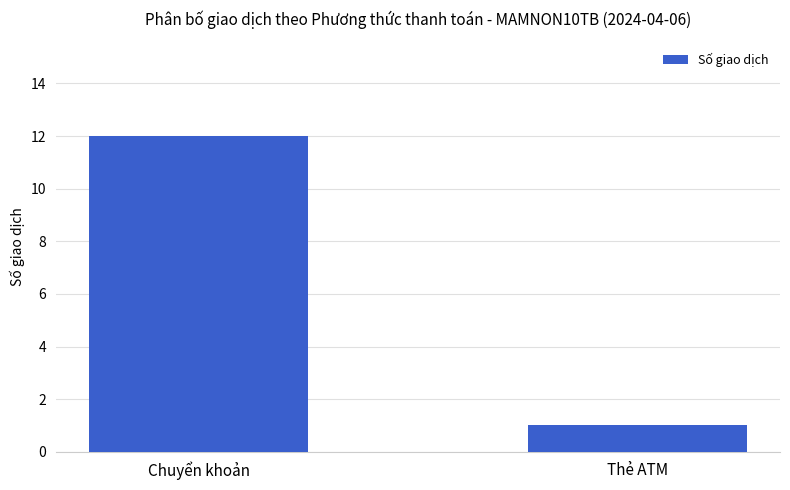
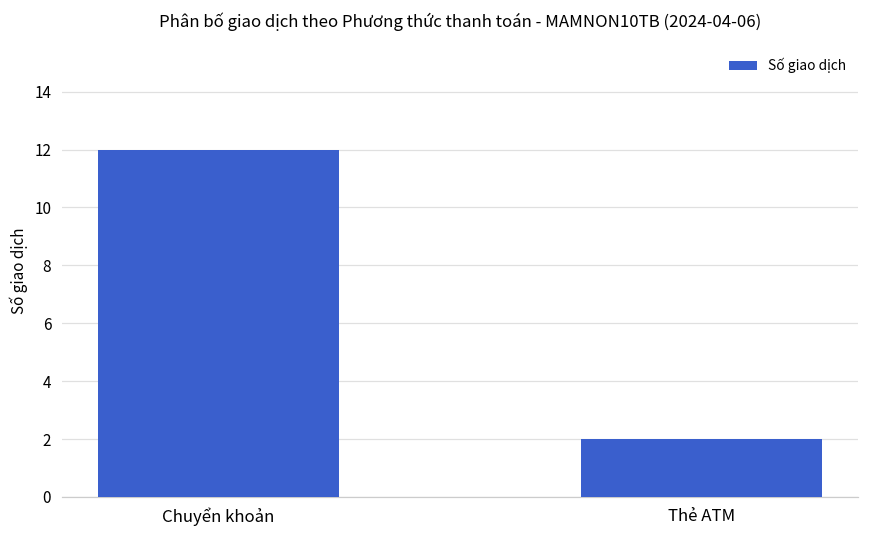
  {
    "Chuyển khoản": 12,
-   "Thẻ ATM": 1
+   "Thẻ ATM": 2
  }
